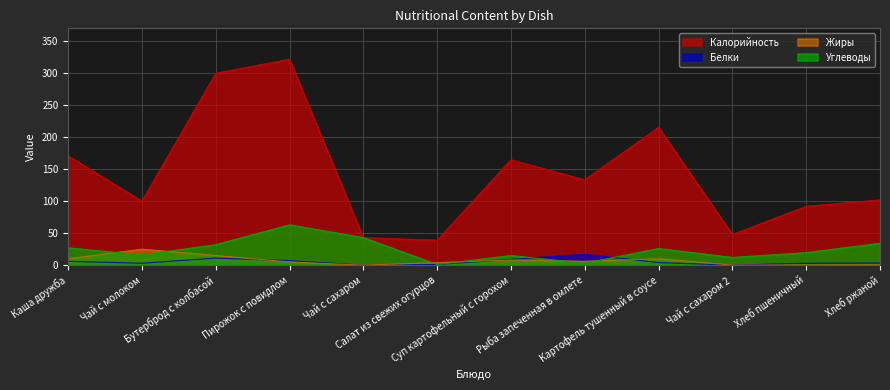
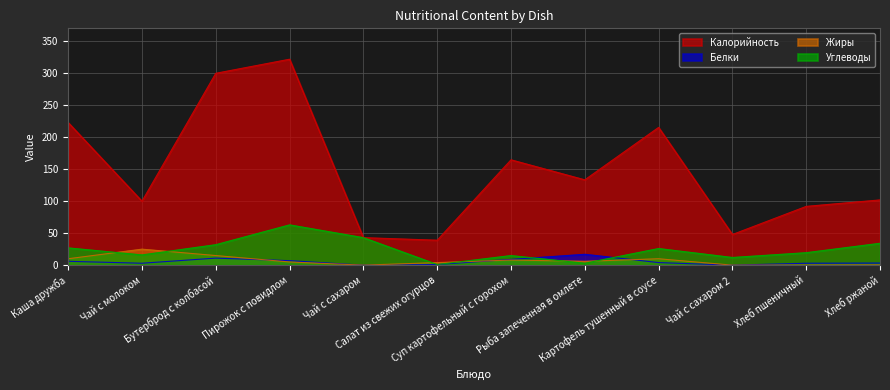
  {
    "Калорийность": {
-     "Каша дружба": 170,
+     "Каша дружба": 220,
      "Чай с молоком": 100,
      "Бутерброд с колбасой": 300,
      "Пирожок с повидлом": 320,
      "Салат из свежих огурцов": 40,
      "Суп картофельный с горохом": 160,
      "Рыба запеченная в омлете": 130,
      "Картофель тушенный в соусе": 220,
      "Чай с сахаром 2": 50,
      "Хлеб пшеничный": 90,
      "Хлеб ржаной": 100
    },
    "Белки": {
      "Чай с молоком": 0,
      "Бутерброд с колбасой": 10,
      "Рыба запеченная в омлете": 20,
      "Картофель тушенный в соусе": 0
    },
    "Жиры": {
      "Чай с молоком": 30,
      "Бутерброд с колбасой": 20,
      "Картофель тушенный в соусе": 10
    },
    "Углеводы": {
      "Каша дружба": 30,
      "Чай с молоком": 20,
      "Бутерброд с колбасой": 30,
      "Пирожок с повидлом": 60,
      "Суп картофельный с горохом": 20,
      "Картофель тушенный в соусе": 30,
      "Чай с сахаром 2": 10,
      "Хлеб пшеничный": 20,
      "Хлеб ржаной": 30
    }
  }
